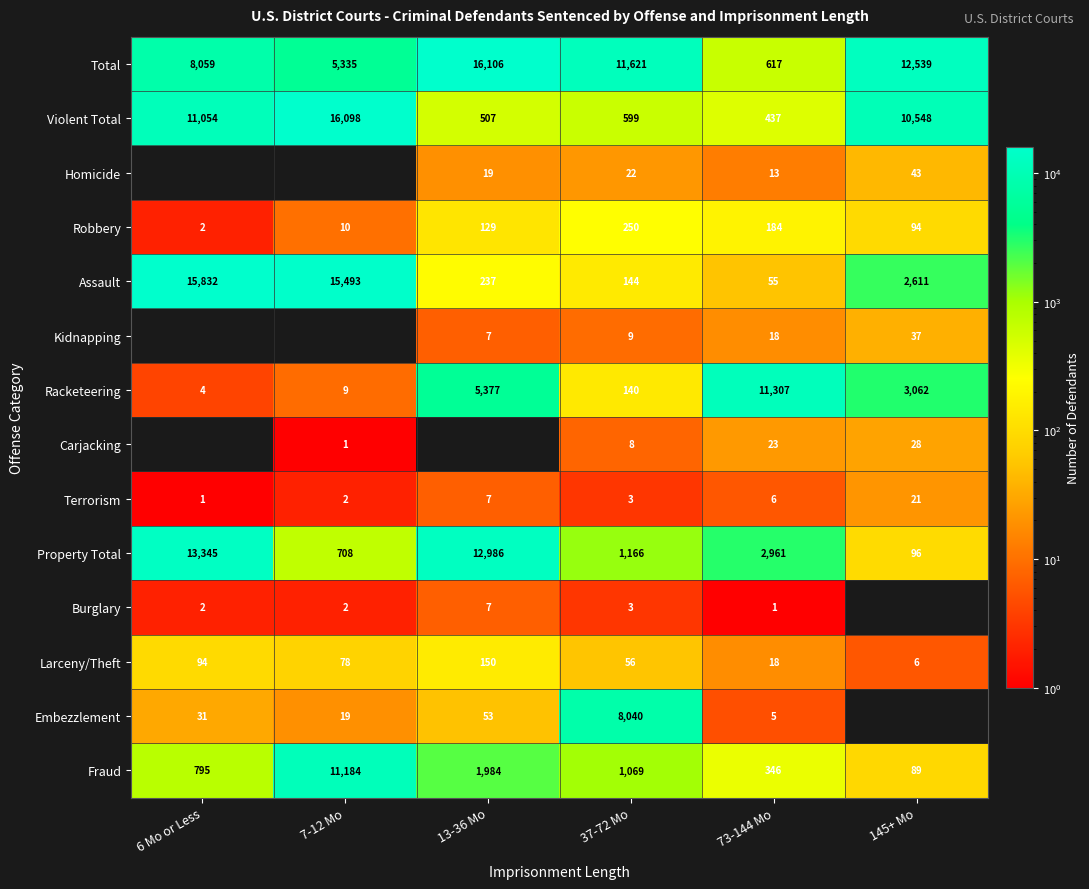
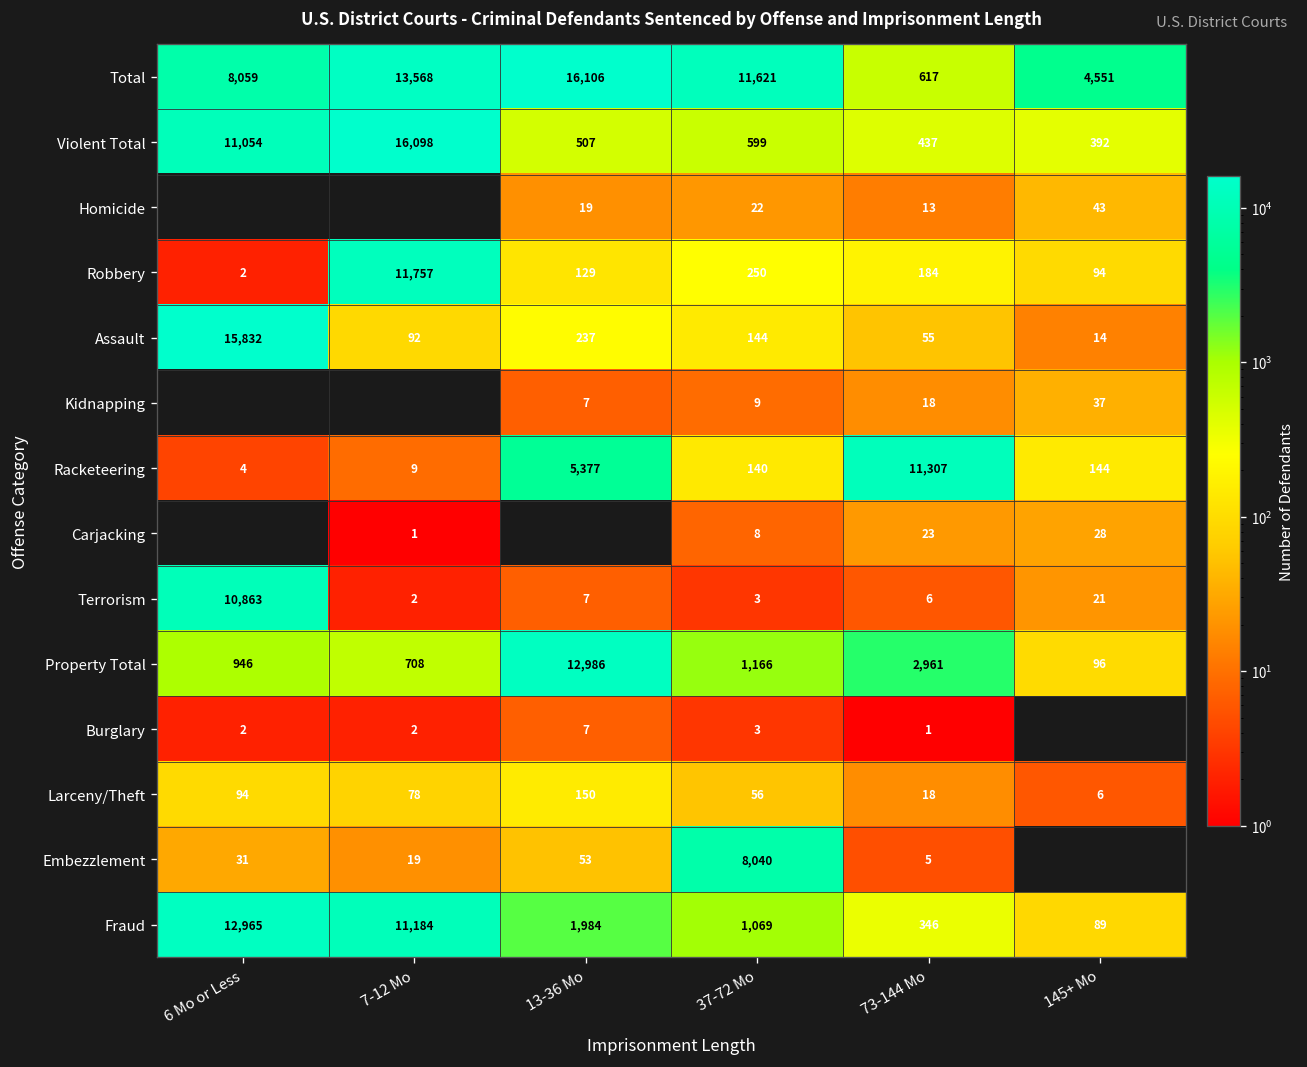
  {
    "Total": {
      "6 Mo or Less": "8,059",
-     "7-12 Mo": "5,335",
+     "7-12 Mo": "13,568",
      "13-36 Mo": "16,106",
      "37-72 Mo": "11,621",
      "73-144 Mo": "617",
-     "145+ Mo": "12,539"
+     "145+ Mo": "4,551"
    },
    "Violent Total": {
      "6 Mo or Less": "11,054",
      "7-12 Mo": "16,098",
      "13-36 Mo": "507",
      "37-72 Mo": "599",
      "73-144 Mo": "437",
-     "145+ Mo": "10,548"
+     "145+ Mo": "392"
    },
    "Homicide": {
      "13-36 Mo": "19",
      "37-72 Mo": "22",
      "73-144 Mo": "13",
      "145+ Mo": "43"
    },
    "Robbery": {
      "6 Mo or Less": "2",
-     "7-12 Mo": "10",
+     "7-12 Mo": "11,757",
      "13-36 Mo": "129",
      "37-72 Mo": "250",
      "73-144 Mo": "184",
      "145+ Mo": "94"
    },
    "Assault": {
      "6 Mo or Less": "15,832",
-     "7-12 Mo": "15,493",
+     "7-12 Mo": "92",
      "13-36 Mo": "237",
      "37-72 Mo": "144",
      "73-144 Mo": "55",
-     "145+ Mo": "2,611"
+     "145+ Mo": "14"
    },
    "Kidnapping": {
      "13-36 Mo": "7",
      "37-72 Mo": "9",
      "73-144 Mo": "18",
      "145+ Mo": "37"
    },
    "Racketeering": {
      "6 Mo or Less": "4",
      "7-12 Mo": "9",
      "13-36 Mo": "5,377",
      "37-72 Mo": "140",
      "73-144 Mo": "11,307",
-     "145+ Mo": "3,062"
+     "145+ Mo": "144"
    },
    "Carjacking": {
      "7-12 Mo": "1",
      "37-72 Mo": "8",
      "73-144 Mo": "23",
      "145+ Mo": "28"
    },
    "Terrorism": {
-     "6 Mo or Less": "1",
+     "6 Mo or Less": "10,863",
      "7-12 Mo": "2",
      "13-36 Mo": "7",
      "37-72 Mo": "3",
      "73-144 Mo": "6",
      "145+ Mo": "21"
    },
    "Property Total": {
-     "6 Mo or Less": "13,345",
+     "6 Mo or Less": "946",
      "7-12 Mo": "708",
      "13-36 Mo": "12,986",
      "37-72 Mo": "1,166",
      "73-144 Mo": "2,961",
      "145+ Mo": "96"
    },
    "Burglary": {
      "6 Mo or Less": "2",
      "7-12 Mo": "2",
      "13-36 Mo": "7",
      "37-72 Mo": "3",
      "73-144 Mo": "1"
    },
    "Larceny/Theft": {
      "6 Mo or Less": "94",
      "7-12 Mo": "78",
      "13-36 Mo": "150",
      "37-72 Mo": "56",
      "73-144 Mo": "18",
      "145+ Mo": "6"
    },
    "Embezzlement": {
      "6 Mo or Less": "31",
      "7-12 Mo": "19",
      "13-36 Mo": "53",
      "37-72 Mo": "8,040",
      "73-144 Mo": "5"
    },
    "Fraud": {
-     "6 Mo or Less": "795",
+     "6 Mo or Less": "12,965",
      "7-12 Mo": "11,184",
      "13-36 Mo": "1,984",
      "37-72 Mo": "1,069",
      "73-144 Mo": "346",
      "145+ Mo": "89"
    }
  }
